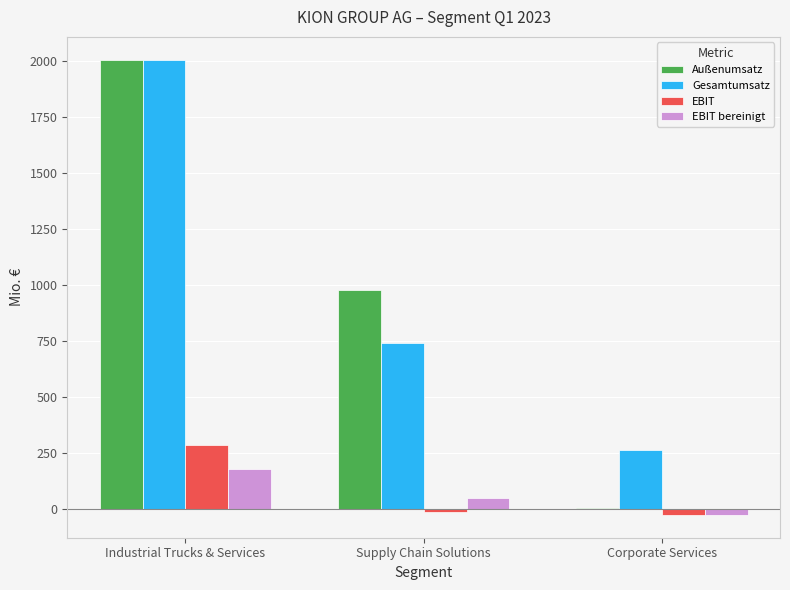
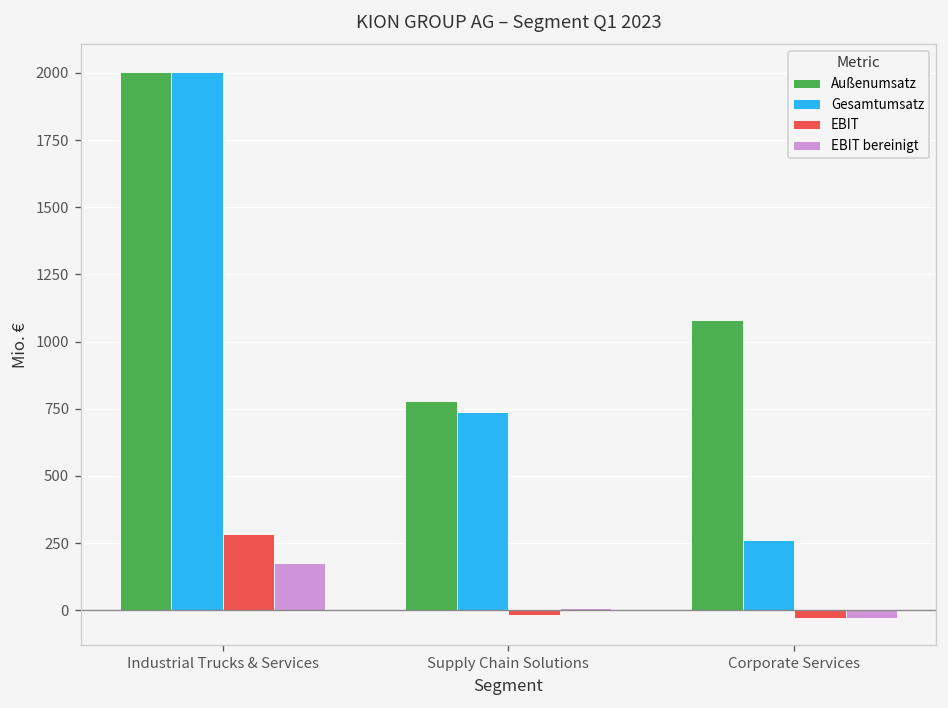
  {
    "Außenumsatz": {
      "Industrial Trucks & Services": 2000,
-     "Supply Chain Solutions": 980,
-     "Corporate Services": 0
+     "Supply Chain Solutions": 780,
+     "Corporate Services": 1080
    },
    "Gesamtumsatz": {
      "Industrial Trucks & Services": 2000,
      "Supply Chain Solutions": 740,
      "Corporate Services": 260
    },
    "EBIT": {
      "Industrial Trucks & Services": 280,
      "Supply Chain Solutions": -20,
      "Corporate Services": -30
    },
    "EBIT bereinigt": {
      "Industrial Trucks & Services": 180,
-     "Supply Chain Solutions": 50,
+     "Supply Chain Solutions": 10,
      "Corporate Services": -30
    }
  }
